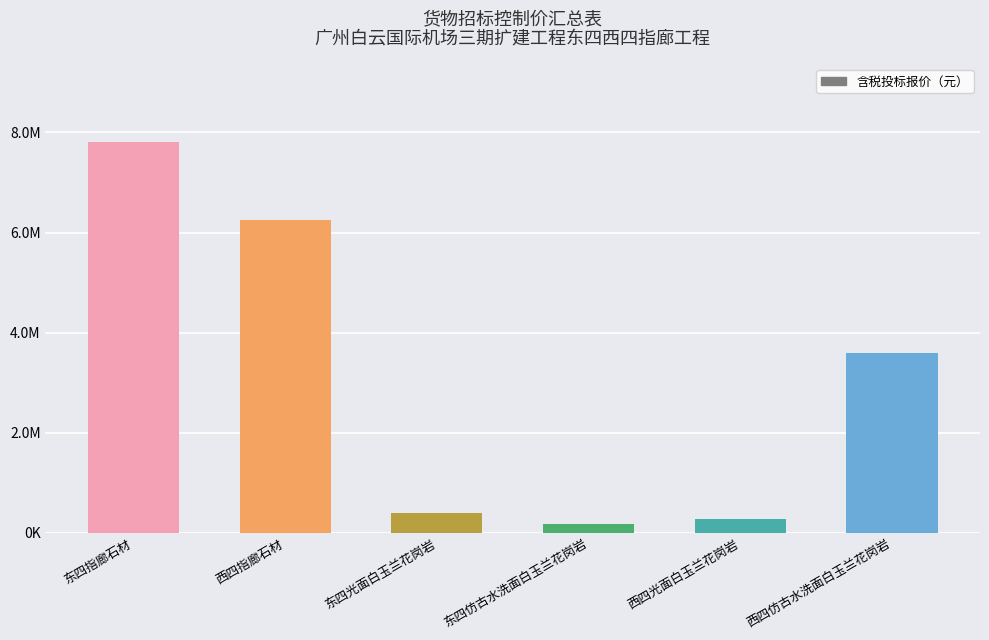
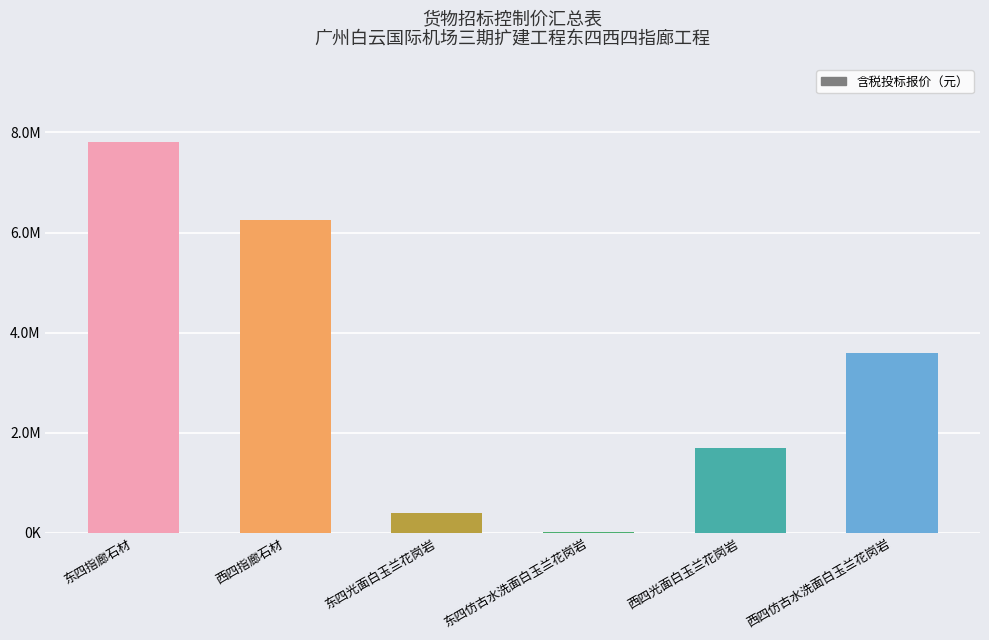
  {
    "东四指廊石材": 7800000,
    "西四指廊石材": 6300000,
    "东四光面白玉兰花岗岩": 400000,
-   "东四仿古水洗面白玉兰花岗岩": 200000,
-   "西四光面白玉兰花岗岩": 300000,
+   "东四仿古水洗面白玉兰花岗岩": 0,
+   "西四光面白玉兰花岗岩": 1700000,
    "西四仿古水洗面白玉兰花岗岩": 3600000
  }
